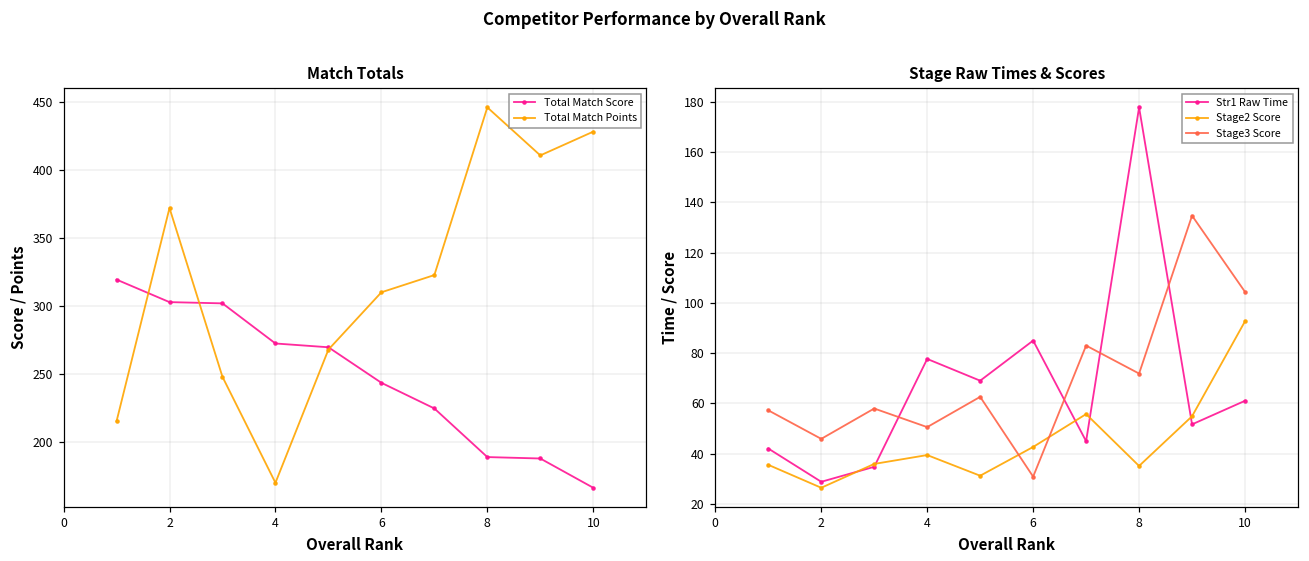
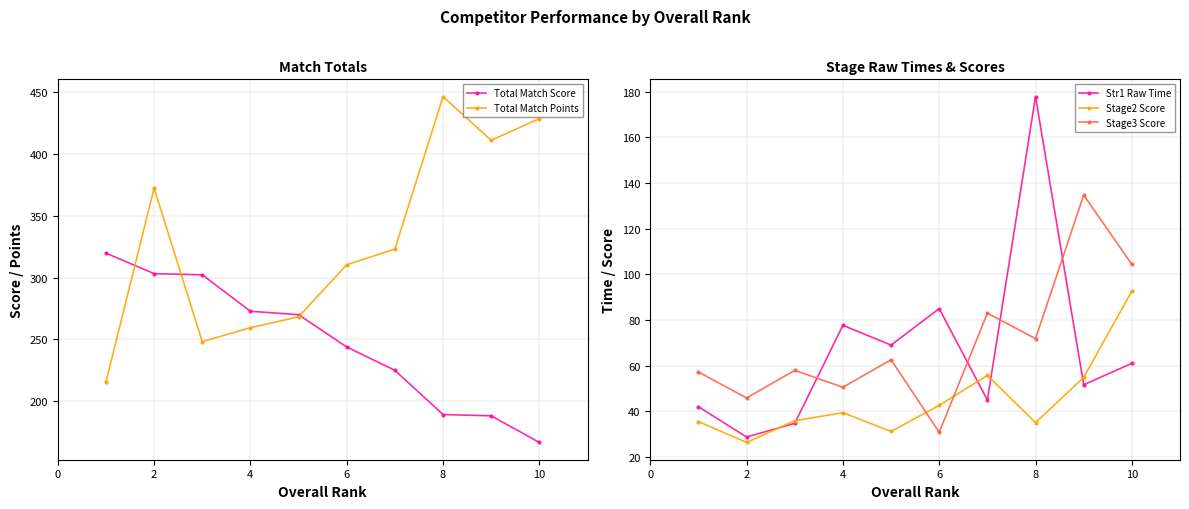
  {
    "Match Totals": {
      "Total Match Score": {
        "2": 303,
        "4": 273,
        "6": 244,
        "8": 189,
        "10": 167
      },
      "Total Match Points": {
        "2": 372,
-       "4": 170,
+       "4": 259,
        "6": 310,
        "8": 446,
        "10": 428
      }
    },
    "Stage Raw Times & Scores": {
      "Str1 Raw Time": {
        "2": 29,
        "4": 78,
        "6": 85,
        "8": 178,
        "10": 61
      },
      "Stage2 Score": {
        "2": 26,
        "4": 39,
        "6": 43,
        "8": 35,
        "10": 93
      },
      "Stage3 Score": {
        "2": 46,
        "4": 51,
        "6": 31,
        "8": 72,
        "10": 104
      }
    }
  }
